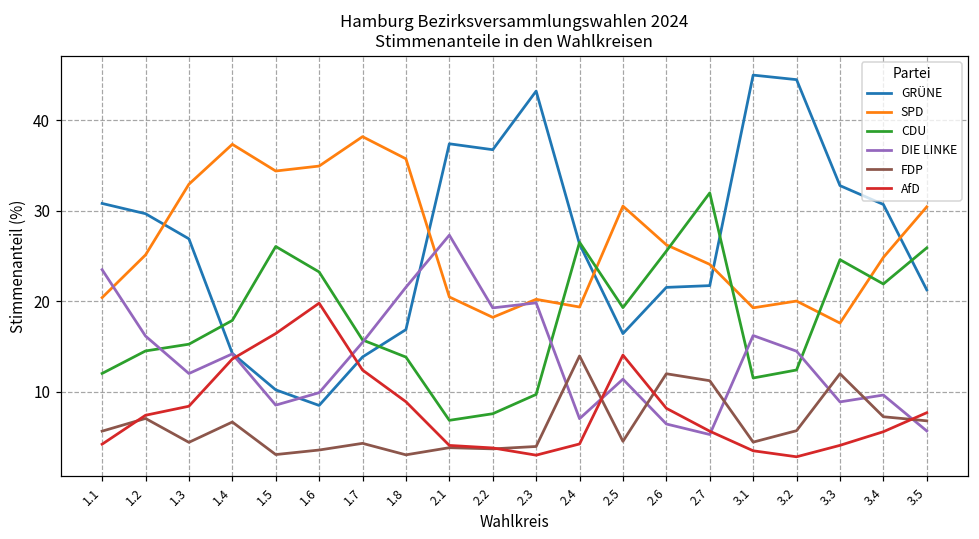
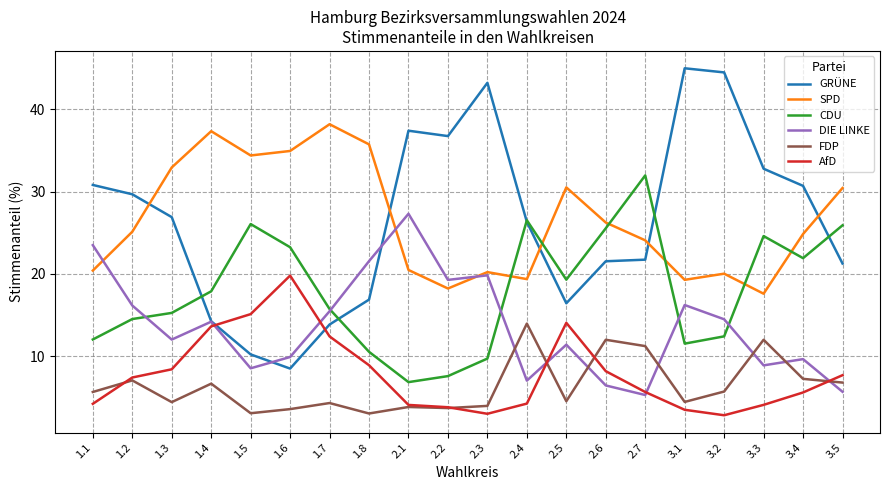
  {
    "GRÜNE": {
      "1.1": 31,
      "1.2": 30,
      "1.3": 27,
      "1.5": 10,
      "1.6": 9,
      "1.7": 14,
      "1.8": 17,
      "2.1": 37,
      "2.2": 37,
      "2.3": 43,
      "2.5": 16,
      "2.6": 22,
      "2.7": 22,
      "3.1": 45,
      "3.2": 45,
      "3.3": 33,
      "3.4": 31,
      "3.5": 21
    },
    "SPD": {
      "1.1": 20,
      "1.2": 25,
      "1.3": 33,
      "1.4": 37,
      "1.5": 34,
      "1.6": 35,
      "1.7": 38,
      "1.8": 36,
      "2.1": 20,
      "2.2": 18,
      "2.3": 20,
      "2.4": 19,
      "2.5": 31,
      "2.6": 26,
      "2.7": 24,
      "3.1": 19,
      "3.2": 20,
      "3.3": 18,
      "3.4": 25,
      "3.5": 30
    },
    "CDU": {
      "1.1": 12,
      "1.2": 15,
      "1.3": 15,
      "1.4": 18,
      "1.5": 26,
      "1.6": 23,
-     "1.8": 14,
+     "1.8": 11,
      "2.1": 7,
      "2.2": 8,
      "2.3": 10,
      "2.5": 19,
      "2.6": 26,
      "2.7": 32,
      "3.1": 12,
      "3.2": 12,
      "3.3": 25,
      "3.4": 22,
      "3.5": 26
    },
    "DIE LINKE": {
      "1.1": 24,
      "1.2": 16,
      "1.3": 12,
      "1.5": 9,
      "1.6": 10,
      "1.8": 22,
      "2.1": 27,
      "2.2": 19,
      "2.3": 20,
      "2.4": 7,
      "2.5": 11,
      "2.6": 6,
      "2.7": 5,
      "3.1": 16,
      "3.2": 14,
      "3.3": 9,
      "3.4": 10,
      "3.5": 6
    },
    "FDP": {
      "1.1": 6,
      "1.2": 7,
      "1.3": 4,
      "1.4": 7,
      "1.5": 3,
      "1.6": 4,
      "1.7": 4,
      "1.8": 3,
      "2.3": 4,
      "2.4": 14,
      "2.5": 5,
      "2.6": 12,
      "2.7": 11,
      "3.1": 4,
      "3.2": 6,
      "3.3": 12,
      "3.4": 7,
      "3.5": 7
    },
    "AfD": {
      "1.1": 4,
      "1.2": 7,
      "1.3": 8,
      "1.4": 14,
-     "1.5": 16,
+     "1.5": 15,
      "1.6": 20,
      "1.7": 12,
      "1.8": 9,
      "2.3": 3,
      "2.4": 4,
      "2.5": 14,
      "2.6": 8,
      "2.7": 6,
      "3.1": 3,
      "3.2": 3,
      "3.3": 4,
      "3.4": 6,
      "3.5": 8
    }
  }
